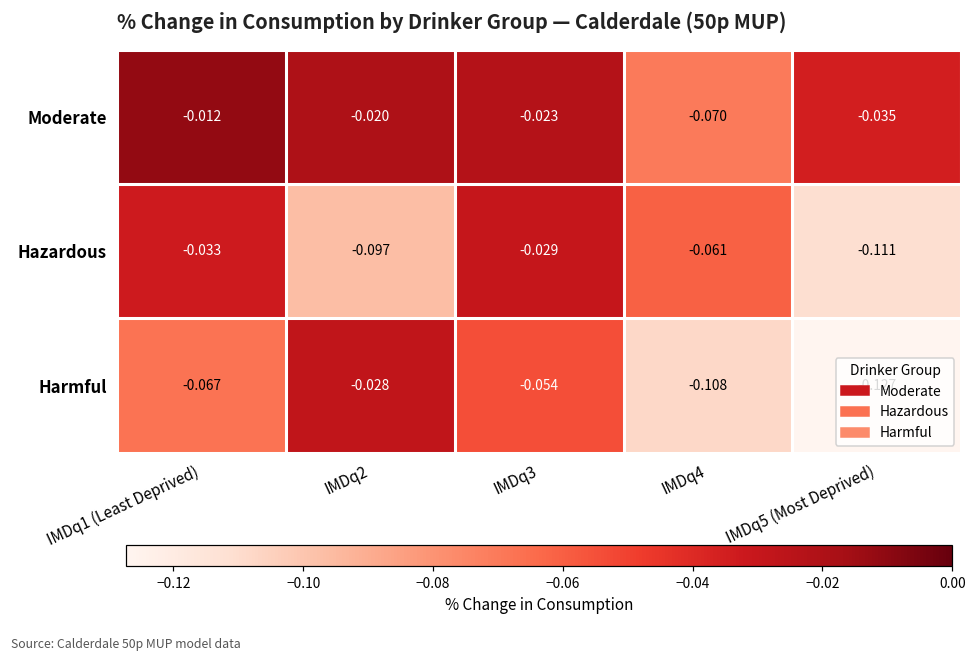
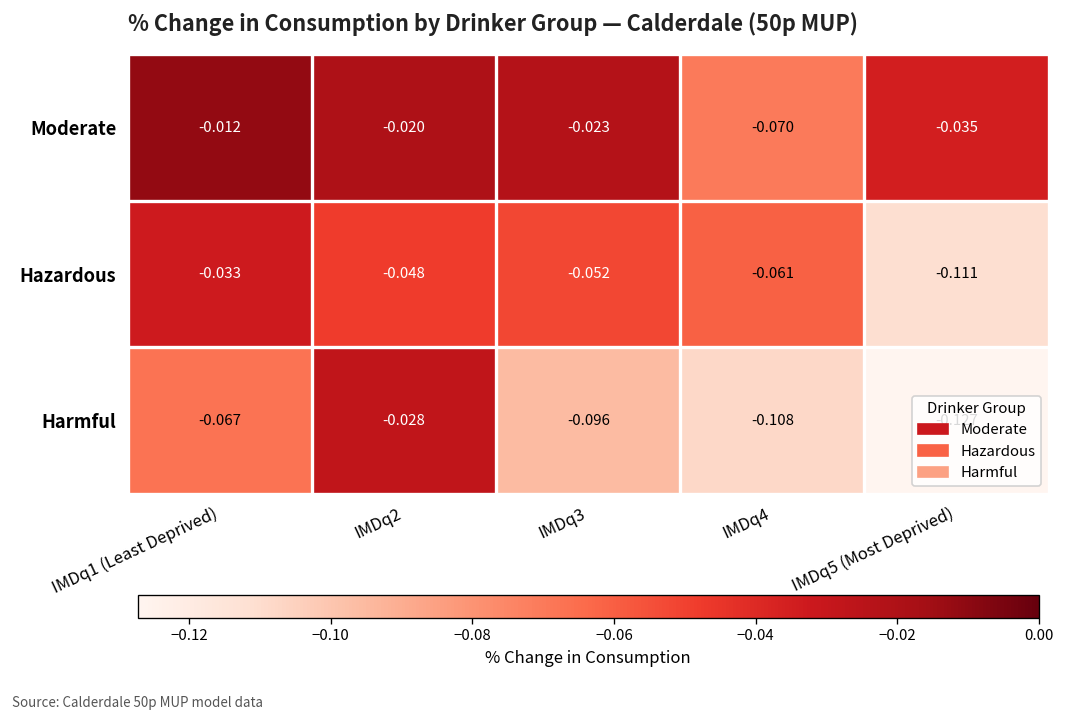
  {
    "Moderate": {
      "IMDq1 (Least Deprived)": -0.012,
      "IMDq2": -0.020,
      "IMDq3": -0.023,
      "IMDq4": -0.070,
      "IMDq5 (Most Deprived)": -0.035
    },
    "Hazardous": {
      "IMDq1 (Least Deprived)": -0.033,
-     "IMDq2": -0.097,
-     "IMDq3": -0.029,
+     "IMDq2": -0.048,
+     "IMDq3": -0.052,
      "IMDq4": -0.061,
      "IMDq5 (Most Deprived)": -0.111
    },
    "Harmful": {
      "IMDq1 (Least Deprived)": -0.067,
      "IMDq2": -0.028,
-     "IMDq3": -0.054,
+     "IMDq3": -0.096,
      "IMDq4": -0.108
    }
  }
